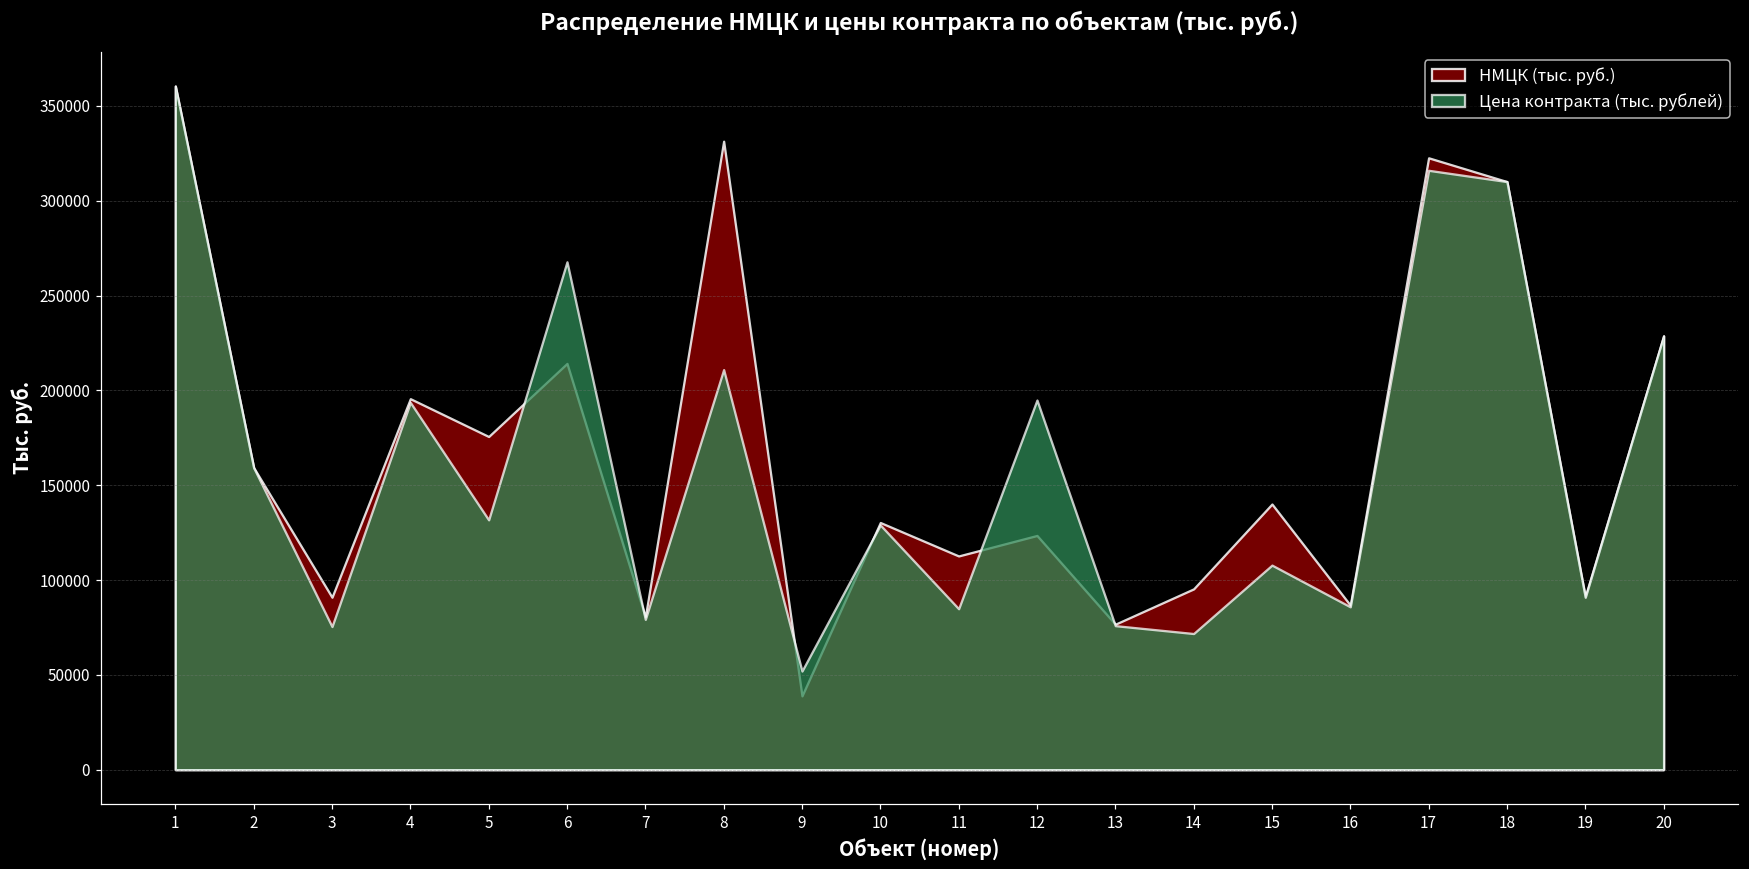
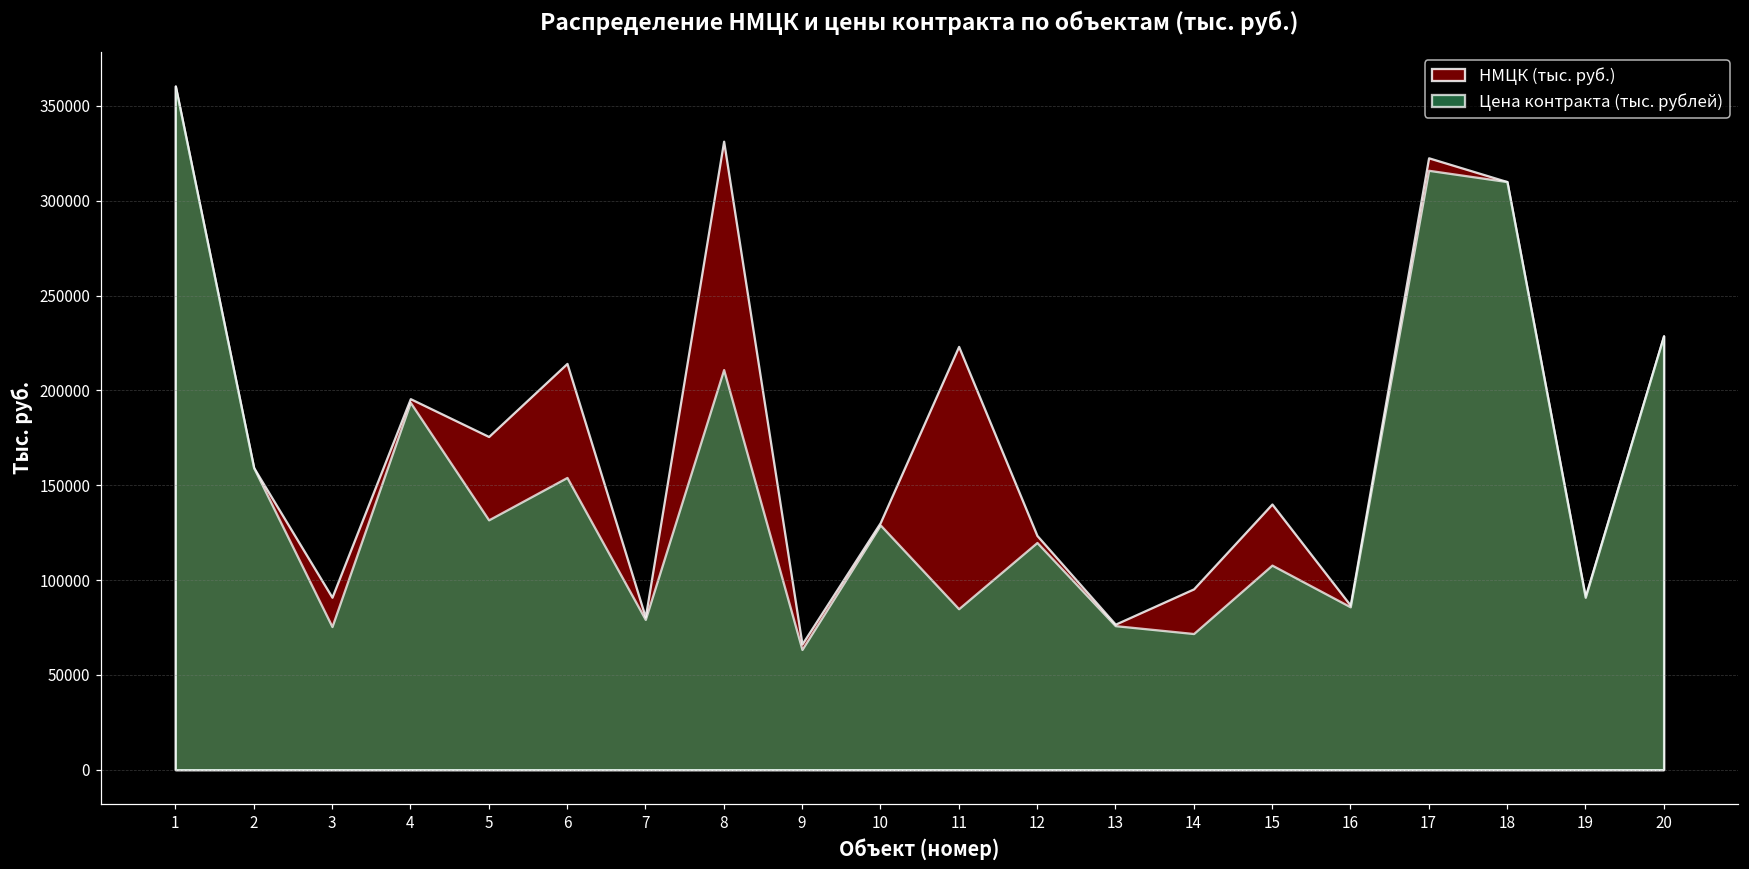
  {
    "НМЦК (тыс. руб.)": {
      "3": 91000,
      "4": 196000,
      "5": 176000,
      "6": 214000,
      "8": 331000,
-     "9": 39000,
-     "11": 113000,
+     "9": 66000,
+     "11": 223000,
      "12": 123000,
      "14": 95000,
      "15": 140000,
      "17": 323000
    },
    "Цена контракта (тыс. рублей)": {
      "3": 75000,
      "4": 194000,
      "5": 132000,
-     "6": 268000,
+     "6": 154000,
      "8": 211000,
-     "9": 52000,
+     "9": 63000,
      "11": 85000,
-     "12": 195000,
+     "12": 120000,
      "14": 72000,
      "15": 108000,
      "17": 316000
    }
  }
